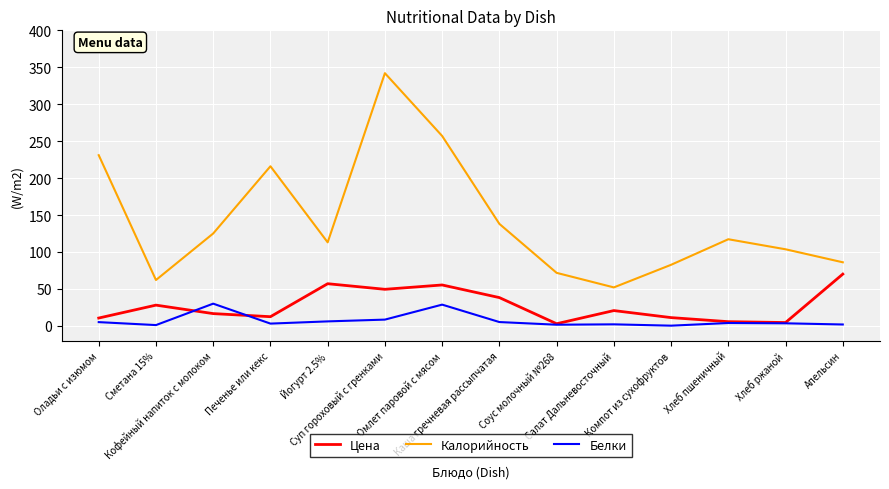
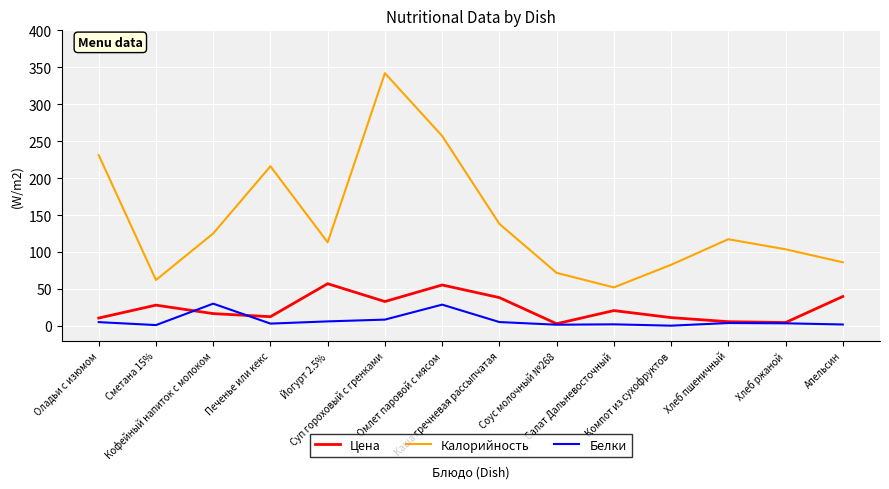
  {
    "Цена": {
      "Оладьи с изюмом": 10,
      "Сметана 15%": 30,
      "Кофейный напиток с молоком": 20,
      "Печенье или кекс": 10,
      "Йогурт 2.5%": 60,
-     "Суп гороховый с гренками": 50,
+     "Суп гороховый с гренками": 30,
      "Омлет паровой с мясом": 60,
      "Каша гречневая рассыпчатая": 40,
      "Салат Дальневосточный": 20,
      "Компот из сухофруктов": 10,
-     "Апельсин": 70
+     "Апельсин": 40
    },
    "Калорийность": {
      "Оладьи с изюмом": 230,
      "Сметана 15%": 60,
      "Кофейный напиток с молоком": 130,
      "Печенье или кекс": 220,
      "Йогурт 2.5%": 110,
      "Суп гороховый с гренками": 340,
      "Омлет паровой с мясом": 260,
      "Каша гречневая рассыпчатая": 140,
      "Соус молочный №268": 70,
      "Салат Дальневосточный": 50,
      "Компот из сухофруктов": 80,
      "Хлеб пшеничный": 120,
      "Хлеб ржаной": 100,
      "Апельсин": 90
    },
    "Белки": {
      "Оладьи с изюмом": 10,
      "Сметана 15%": 0,
      "Кофейный напиток с молоком": 30,
      "Печенье или кекс": 0,
      "Йогурт 2.5%": 10,
      "Суп гороховый с гренками": 10,
      "Омлет паровой с мясом": 30,
      "Каша гречневая рассыпчатая": 10,
      "Салат Дальневосточный": 0,
      "Компот из сухофруктов": 0,
      "Апельсин": 0
    }
  }
